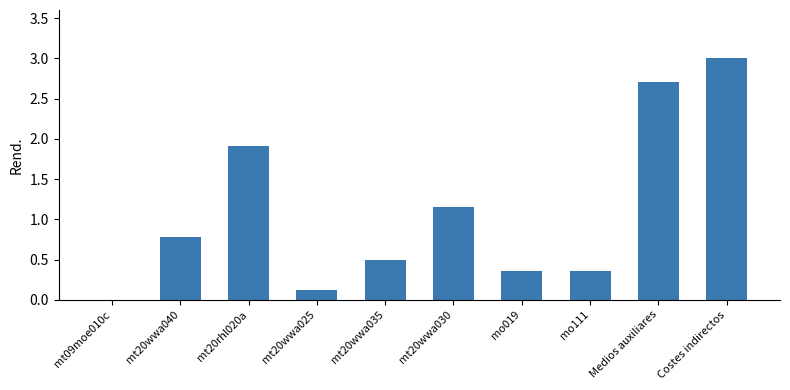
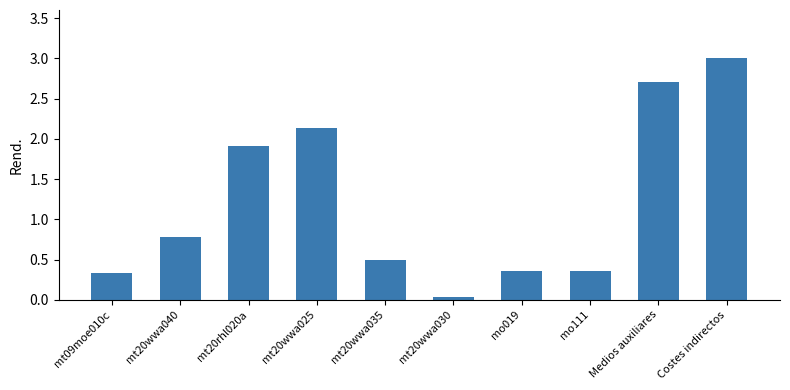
  {
-   "mt09moe010c": 0.0,
+   "mt09moe010c": 0.3,
    "mt20wwa040": 0.8,
    "mt20rhl020a": 1.9,
-   "mt20wwa025": 0.1,
+   "mt20wwa025": 2.1,
    "mt20wwa035": 0.5,
-   "mt20wwa030": 1.2,
+   "mt20wwa030": 0.0,
    "mo019": 0.4,
    "mo111": 0.4,
    "Medios auxiliares": 2.7,
    "Costes indirectos": 3.0
  }
